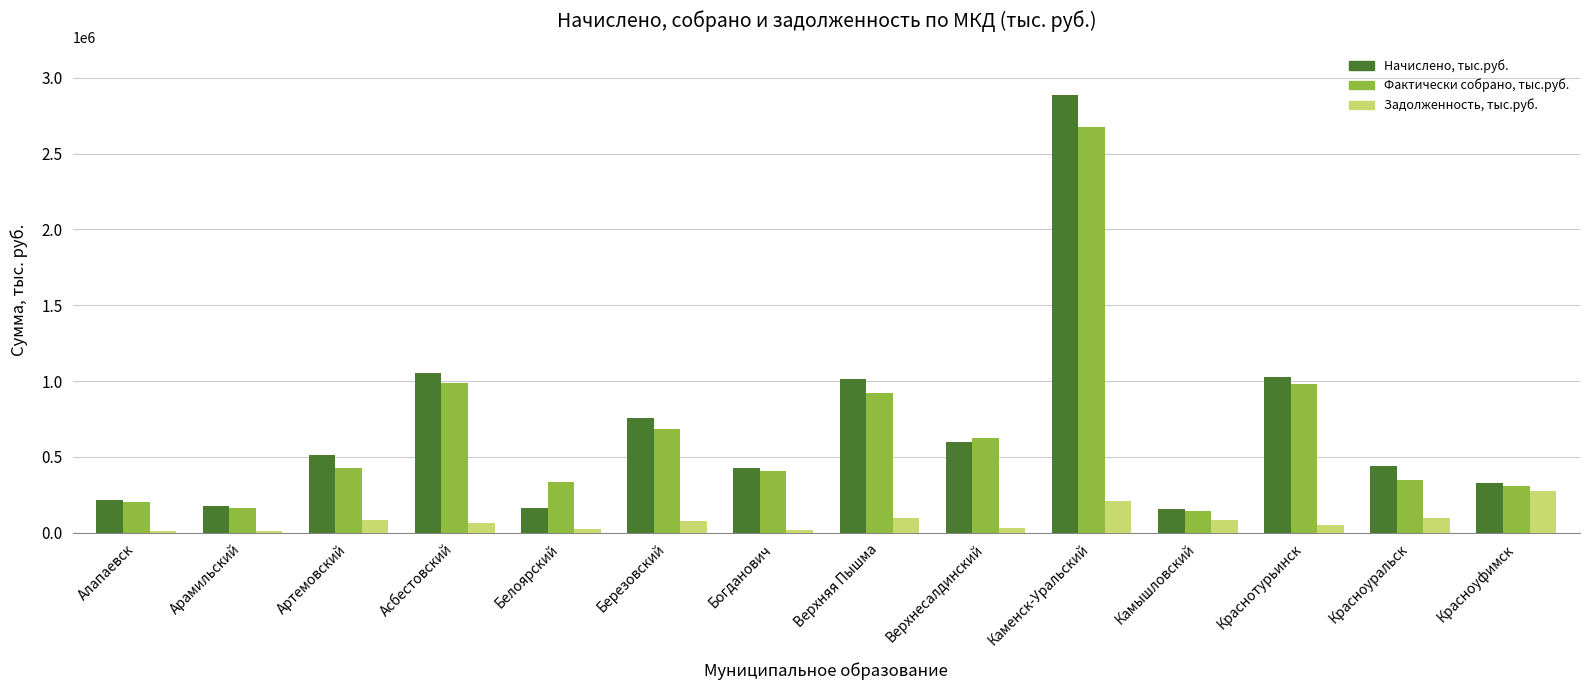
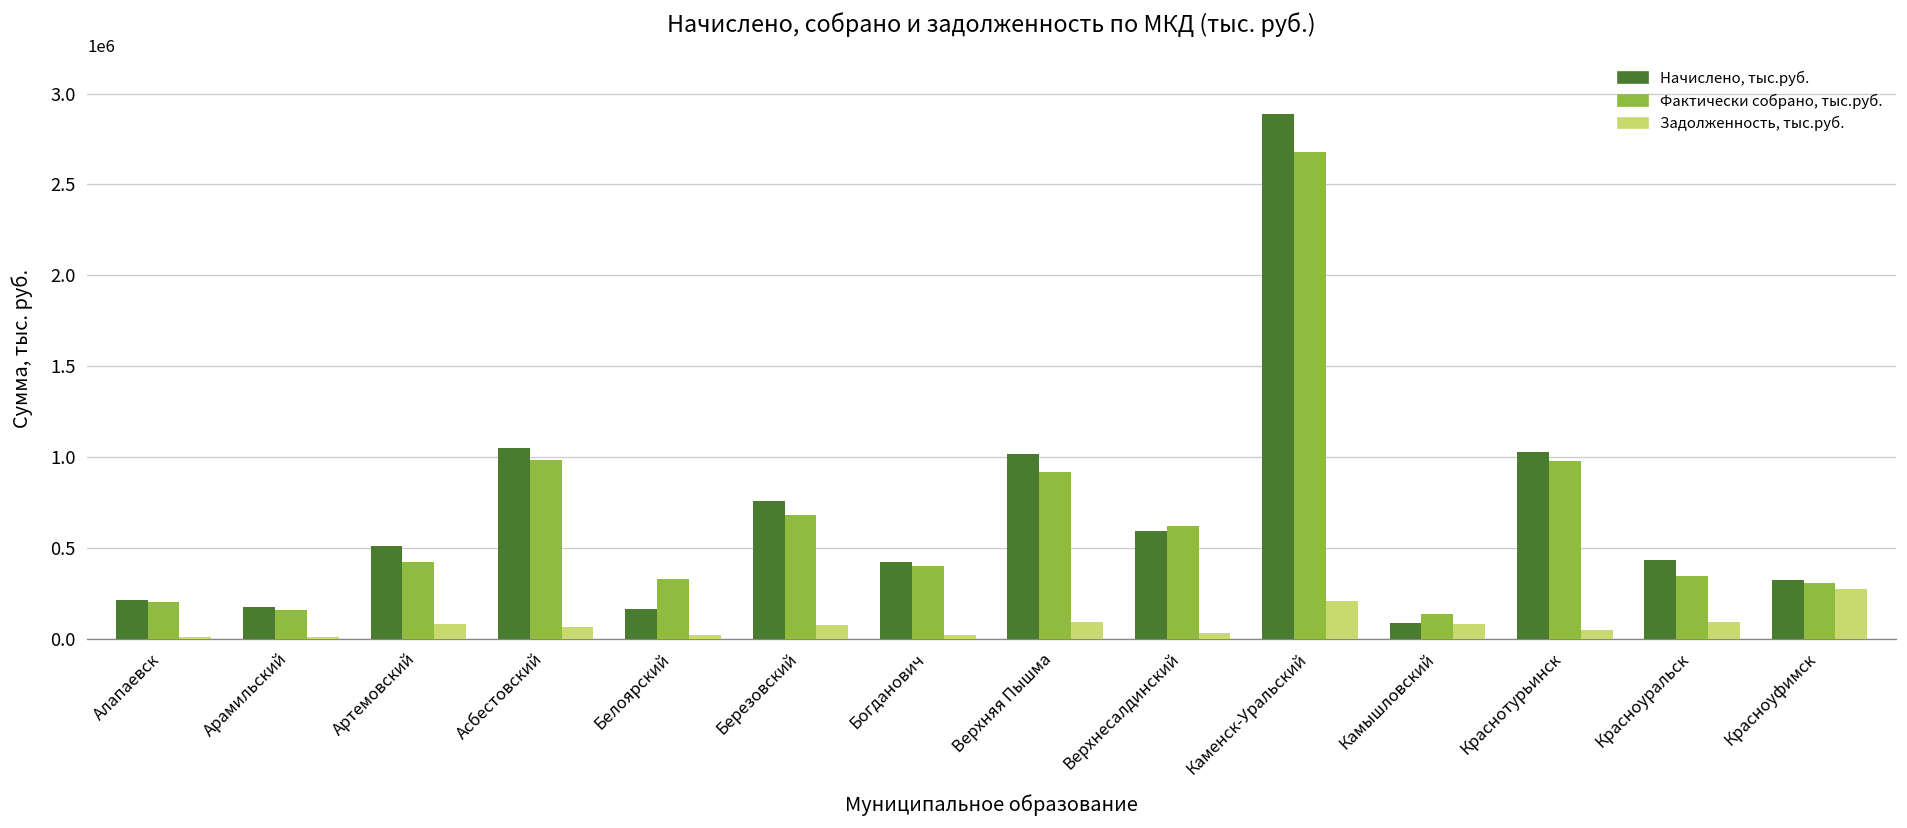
  {
    "Начислено, тыс.руб.": {
      "Алапаевск": 220000,
      "Арамильский": 180000,
      "Артемовский": 510000,
      "Асбестовский": 1050000,
      "Белоярский": 160000,
      "Березовский": 760000,
      "Богданович": 420000,
      "Верхняя Пышма": 1020000,
      "Верхнесалдинский": 600000,
      "Каменск-Уральский": 2890000,
-     "Камышловский": 150000,
+     "Камышловский": 90000,
      "Краснотурьинск": 1030000,
      "Красноуральск": 440000,
      "Красноуфимск": 330000
    },
    "Фактически собрано, тыс.руб.": {
      "Алапаевск": 200000,
      "Арамильский": 160000,
      "Артемовский": 430000,
      "Асбестовский": 980000,
      "Белоярский": 330000,
      "Березовский": 680000,
      "Богданович": 400000,
      "Верхняя Пышма": 920000,
      "Верхнесалдинский": 620000,
      "Каменск-Уральский": 2680000,
      "Камышловский": 140000,
      "Краснотурьинск": 980000,
      "Красноуральск": 340000,
      "Красноуфимск": 310000
    },
    "Задолженность, тыс.руб.": {
      "Артемовский": 80000,
      "Асбестовский": 70000,
      "Белоярский": 20000,
      "Березовский": 80000,
      "Богданович": 20000,
      "Верхняя Пышма": 100000,
      "Верхнесалдинский": 30000,
      "Каменск-Уральский": 210000,
      "Камышловский": 80000,
      "Краснотурьинск": 50000,
      "Красноуральск": 90000,
      "Красноуфимск": 270000
    }
  }
